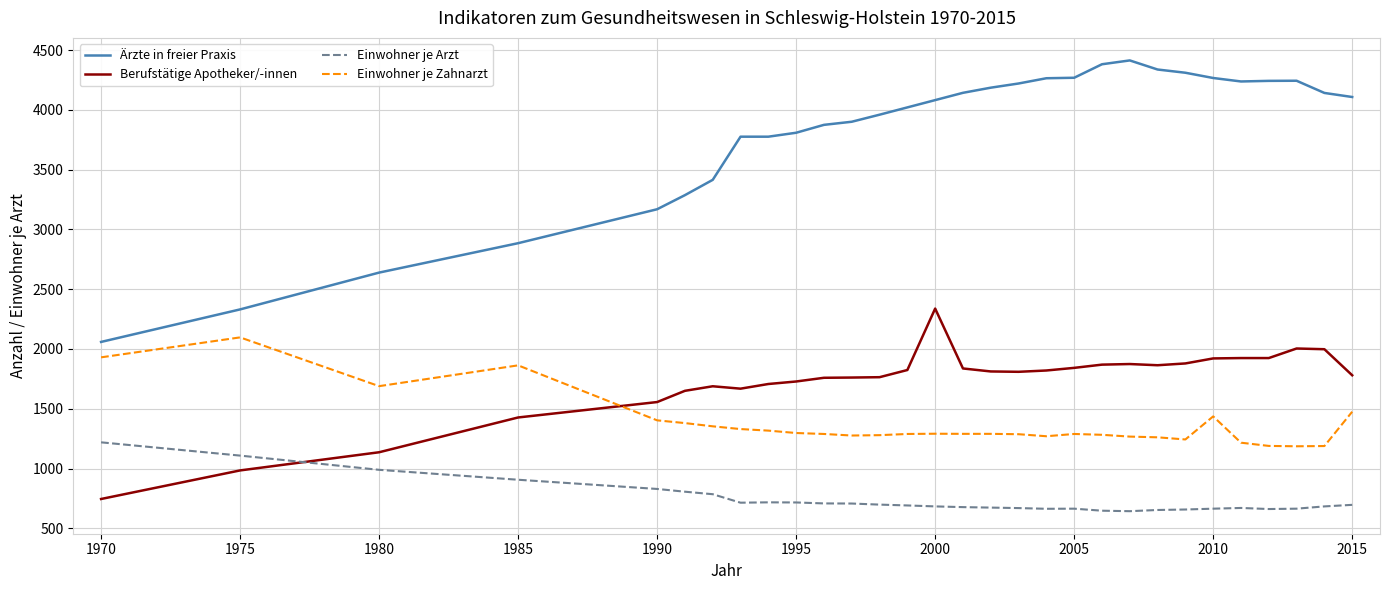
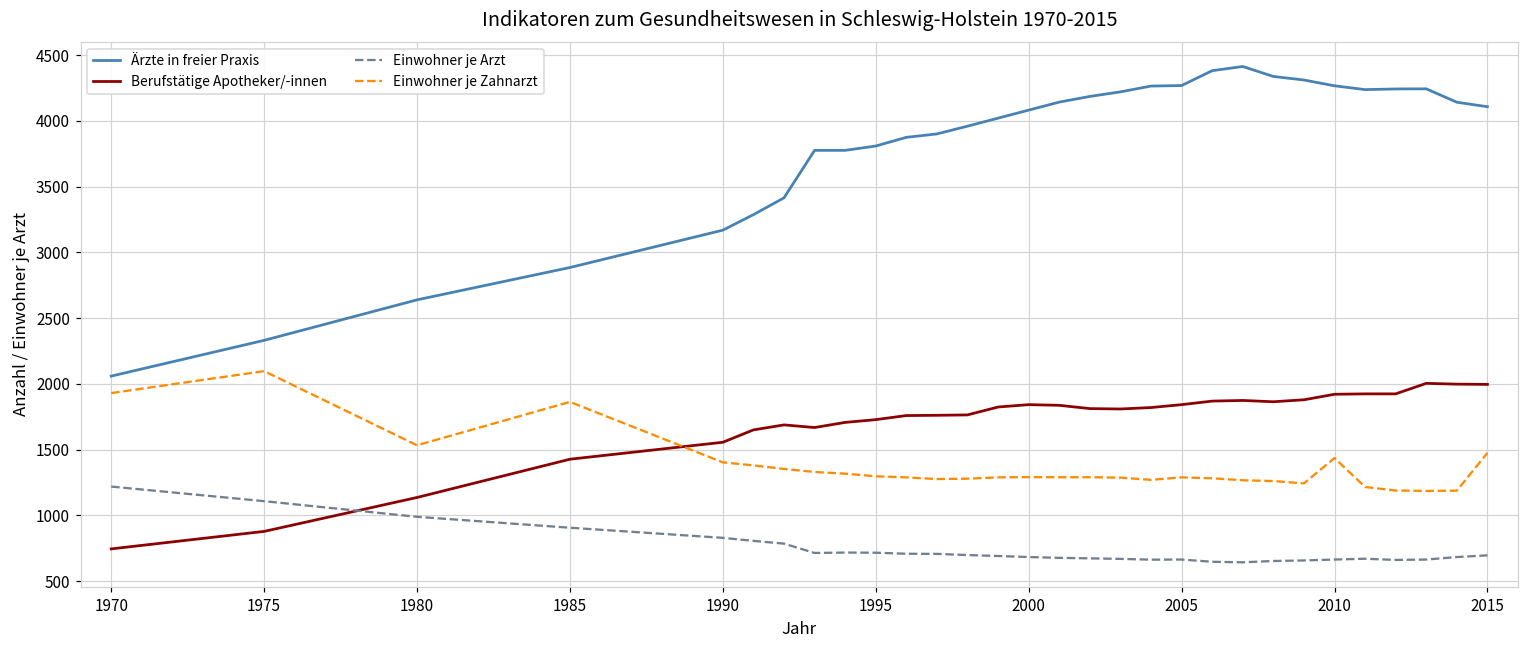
  {
    "Berufstätige Apotheker/-innen": {
      "1970": 750,
-     "1975": 980,
+     "1975": 880,
      "1980": 1140,
      "1985": 1430,
      "1990": 1560,
      "1995": 1730,
-     "2000": 2340,
+     "2000": 1840,
      "2005": 1840,
      "2010": 1920,
-     "2015": 1780
+     "2015": 2000
    },
    "Einwohner je Zahnarzt": {
      "1970": 1930,
      "1975": 2100,
-     "1980": 1690,
+     "1980": 1530,
      "1985": 1860,
      "1990": 1400,
      "1995": 1300,
      "2000": 1290,
      "2005": 1290,
      "2010": 1440,
      "2015": 1480
    }
  }
